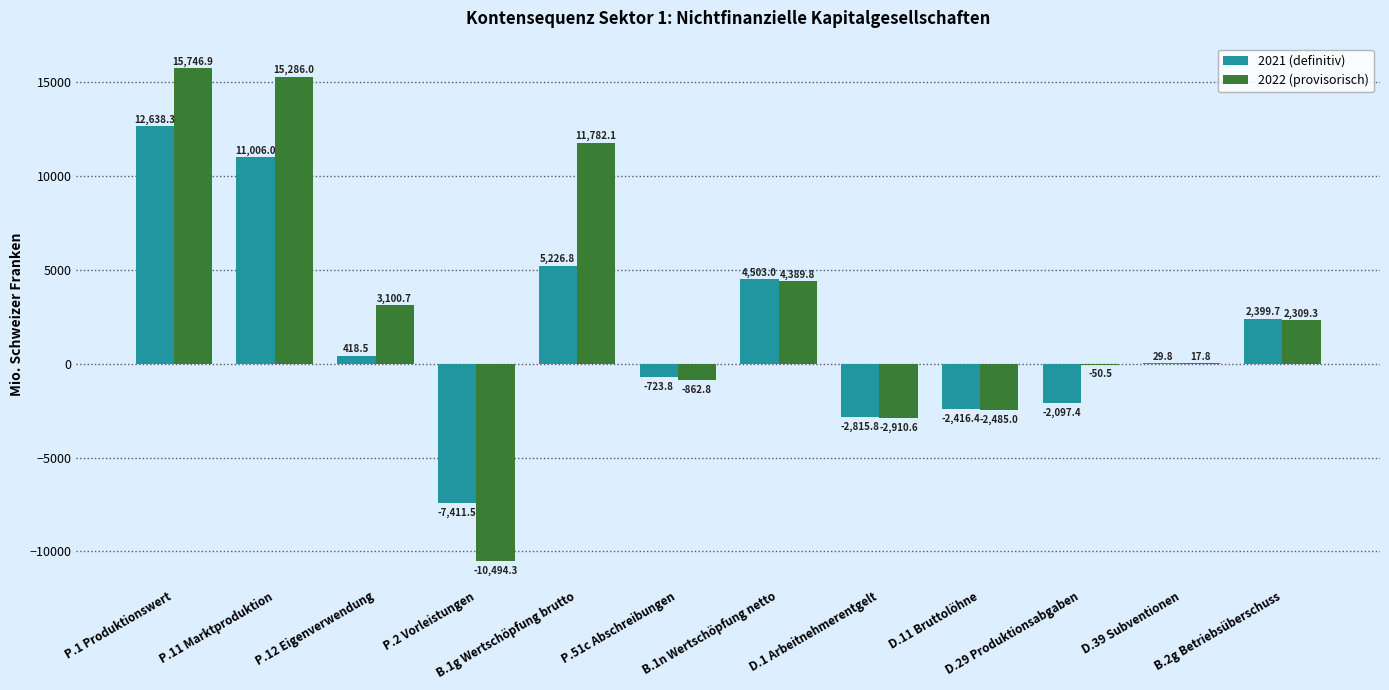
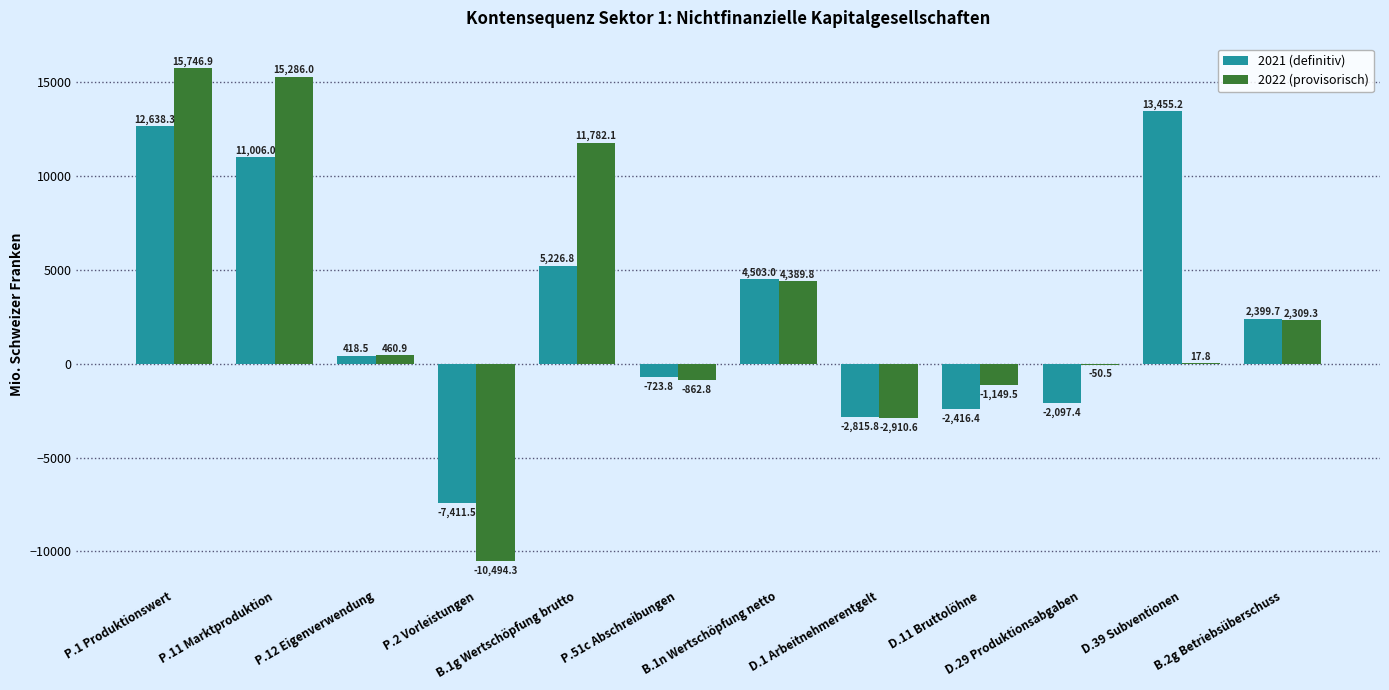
  {
    "2021 (definitiv)": {
      "P.1 Produktionswert": "12,638.3",
      "P.11 Marktproduktion": "11,006.0",
      "P.12 Eigenverwendung": "418.5",
      "P.2 Vorleistungen": "-7,411.5",
      "B.1g Wertschöpfung brutto": "5,226.8",
      "P.51c Abschreibungen": "-723.8",
      "B.1n Wertschöpfung netto": "4,503.0",
      "D.1 Arbeitnehmerentgelt": "-2,815.8",
      "D.11 Bruttolöhne": "-2,416.4",
      "D.29 Produktionsabgaben": "-2,097.4",
-     "D.39 Subventionen": "29.8",
+     "D.39 Subventionen": "13,455.2",
      "B.2g Betriebsüberschuss": "2,399.7"
    },
    "2022 (provisorisch)": {
      "P.1 Produktionswert": "15,746.9",
      "P.11 Marktproduktion": "15,286.0",
-     "P.12 Eigenverwendung": "3,100.7",
+     "P.12 Eigenverwendung": "460.9",
      "P.2 Vorleistungen": "-10,494.3",
      "B.1g Wertschöpfung brutto": "11,782.1",
      "P.51c Abschreibungen": "-862.8",
      "B.1n Wertschöpfung netto": "4,389.8",
      "D.1 Arbeitnehmerentgelt": "-2,910.6",
-     "D.11 Bruttolöhne": "-2,485.0",
+     "D.11 Bruttolöhne": "-1,149.5",
      "D.29 Produktionsabgaben": "-50.5",
      "D.39 Subventionen": "17.8",
      "B.2g Betriebsüberschuss": "2,309.3"
    }
  }
